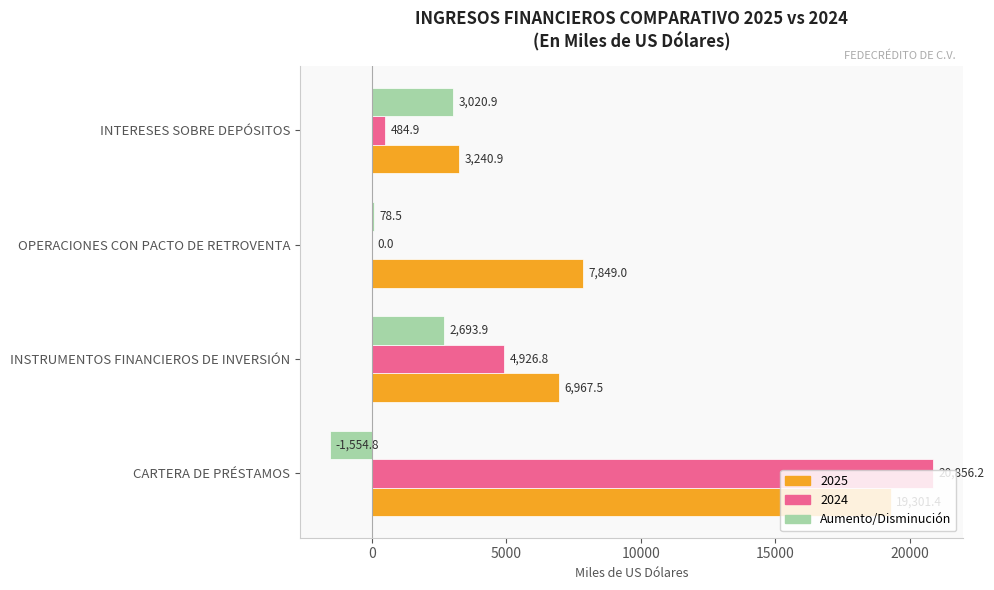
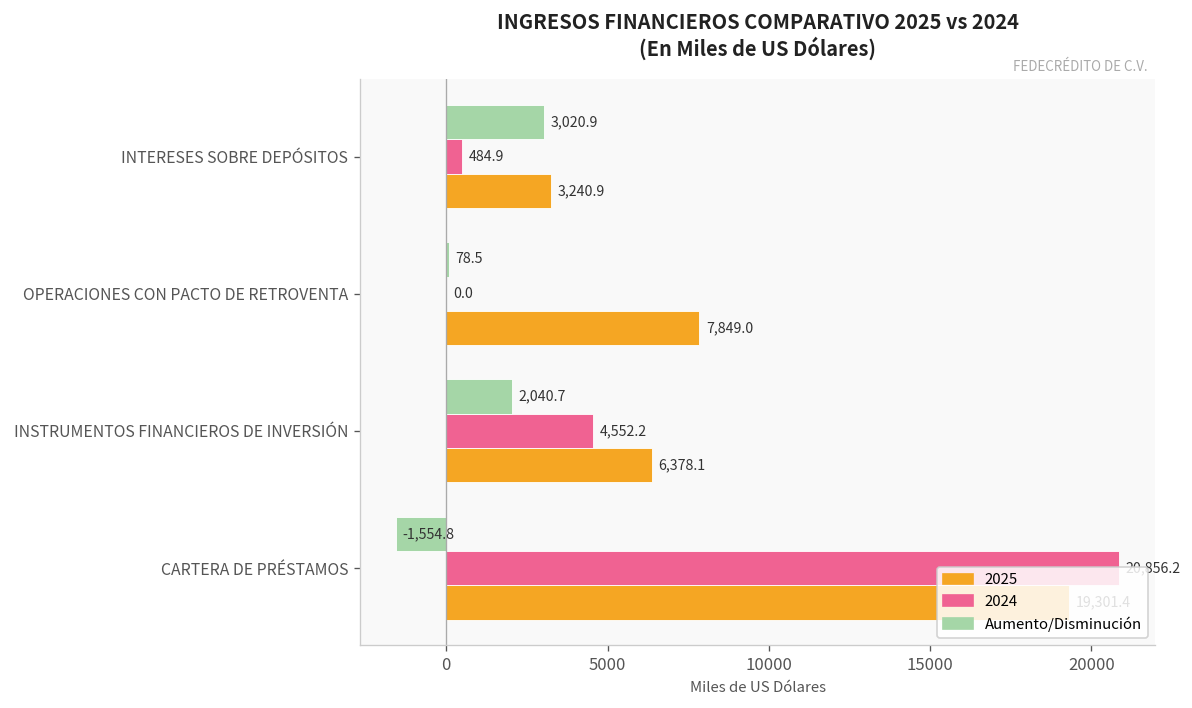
  {
    "2025": {
      "INTERESES SOBRE DEPÓSITOS": "3,240.9",
      "OPERACIONES CON PACTO DE RETROVENTA": "7,849.0",
-     "INSTRUMENTOS FINANCIEROS DE INVERSIÓN": "6,967.5"
+     "INSTRUMENTOS FINANCIEROS DE INVERSIÓN": "6,378.1"
    },
    "2024": {
      "INTERESES SOBRE DEPÓSITOS": "484.9",
      "OPERACIONES CON PACTO DE RETROVENTA": "0.0",
-     "INSTRUMENTOS FINANCIEROS DE INVERSIÓN": "4,926.8"
+     "INSTRUMENTOS FINANCIEROS DE INVERSIÓN": "4,552.2"
    },
    "Aumento/Disminución": {
      "INTERESES SOBRE DEPÓSITOS": "3,020.9",
      "OPERACIONES CON PACTO DE RETROVENTA": "78.5",
-     "INSTRUMENTOS FINANCIEROS DE INVERSIÓN": "2,693.9",
+     "INSTRUMENTOS FINANCIEROS DE INVERSIÓN": "2,040.7",
      "CARTERA DE PRÉSTAMOS": "-1,554.8"
    }
  }
